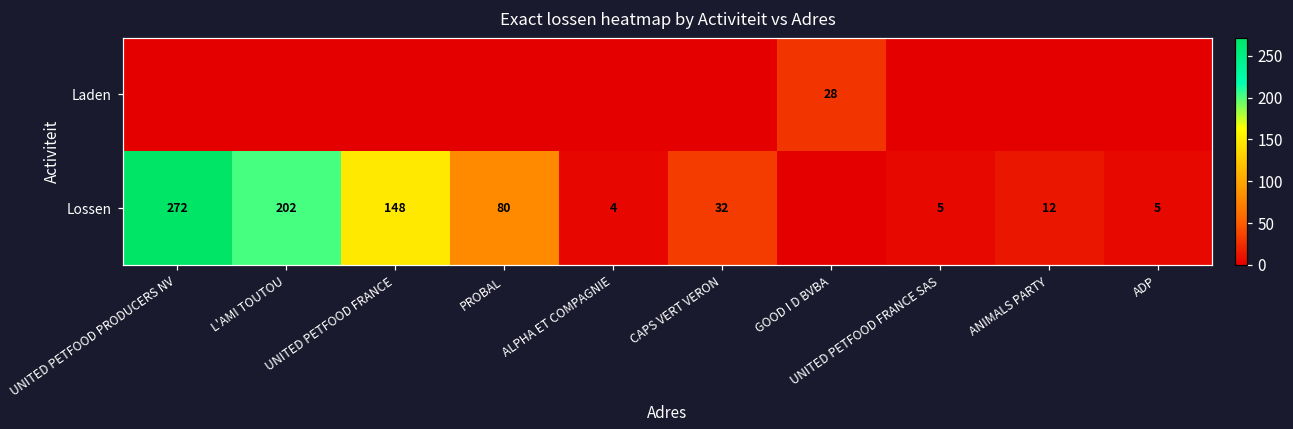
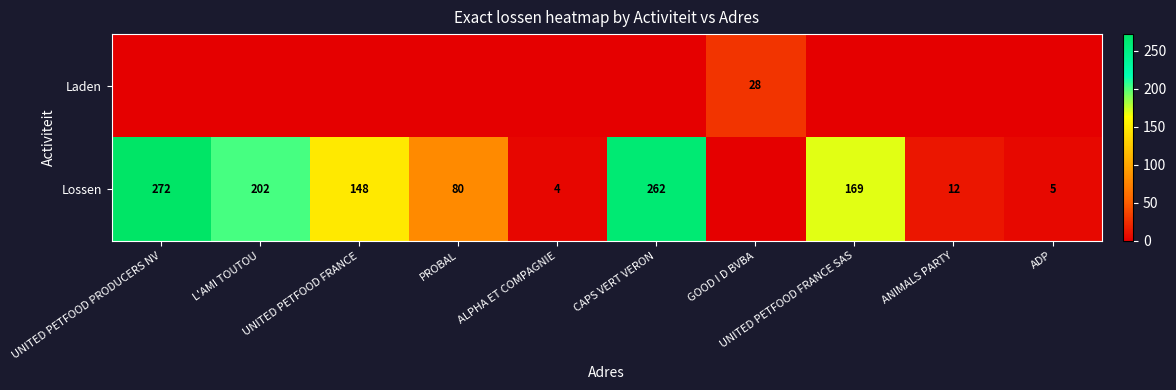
  {
    "Laden": {
      "GOOD I D BVBA": 28
    },
    "Lossen": {
      "UNITED PETFOOD PRODUCERS NV": 272,
      "L'AMI TOUTOU": 202,
      "UNITED PETFOOD FRANCE": 148,
      "PROBAL": 80,
      "ALPHA ET COMPAGNIE": 4,
-     "CAPS VERT VERON": 32,
-     "UNITED PETFOOD FRANCE SAS": 5,
+     "CAPS VERT VERON": 262,
+     "UNITED PETFOOD FRANCE SAS": 169,
      "ANIMALS PARTY": 12,
      "ADP": 5
    }
  }
